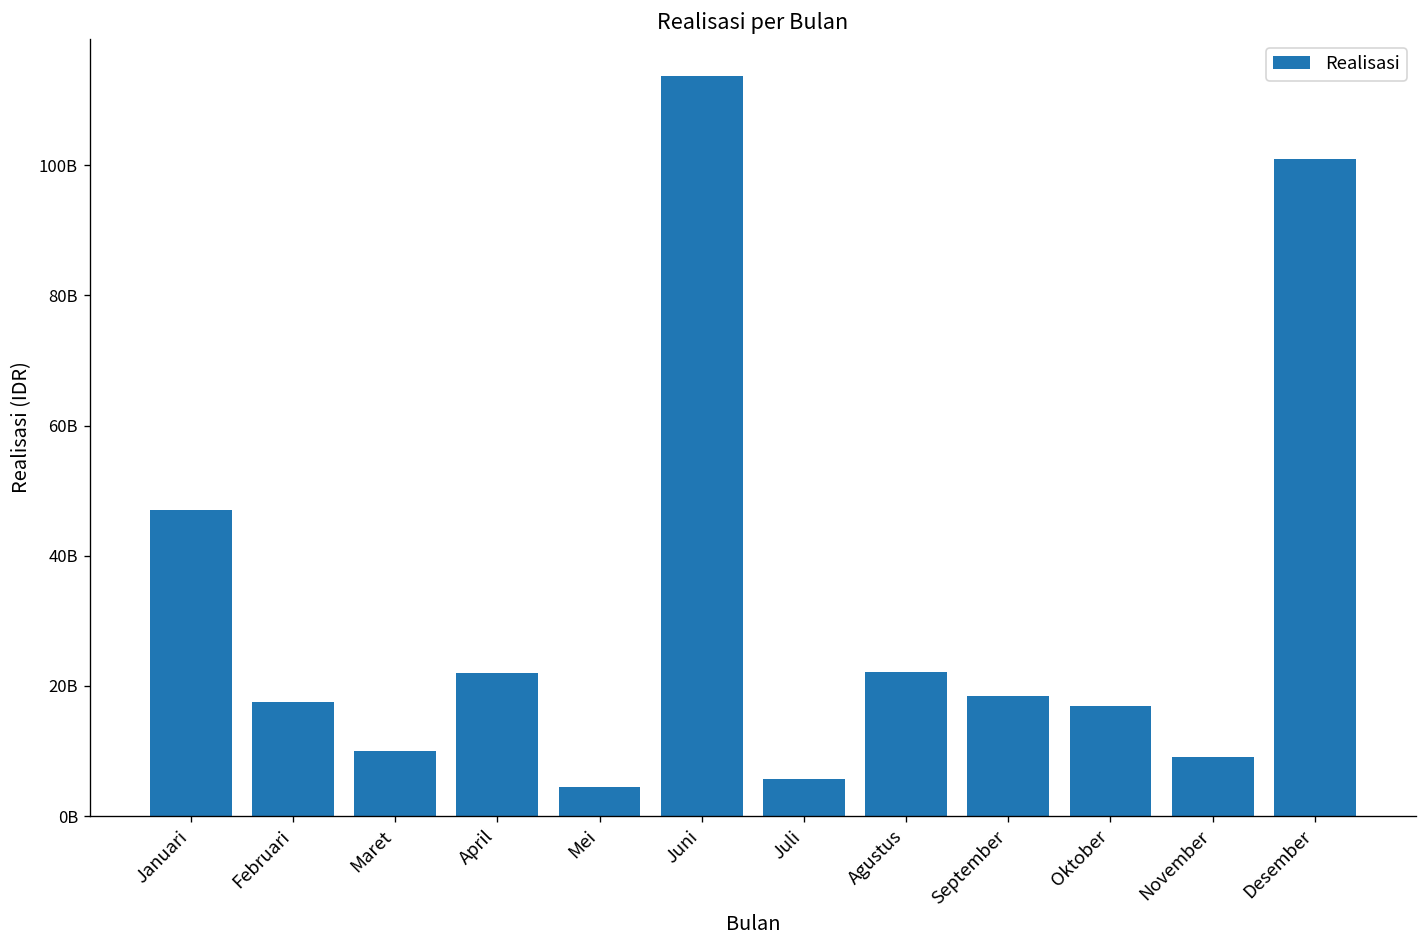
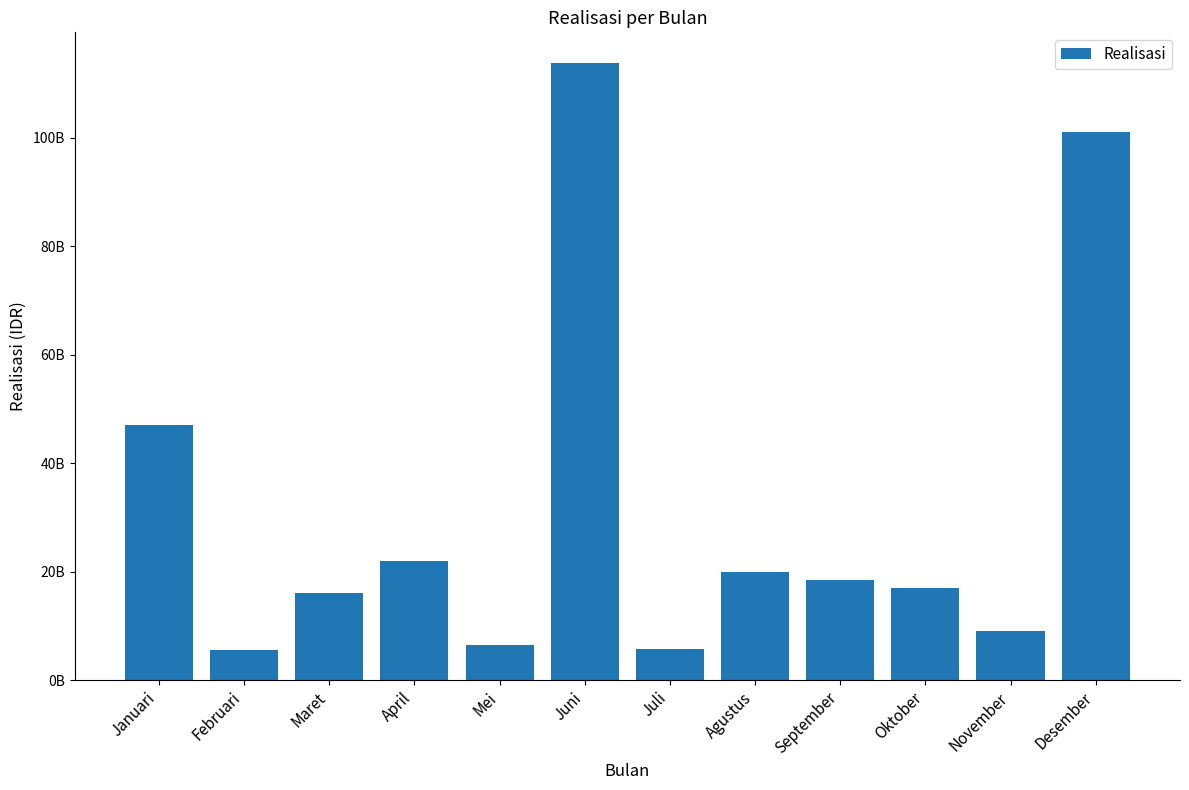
  {
    "Januari": 47000000000,
-   "Februari": 18000000000,
-   "Maret": 10000000000,
+   "Februari": 6000000000,
+   "Maret": 16000000000,
    "April": 22000000000,
-   "Mei": 4000000000,
+   "Mei": 6000000000,
    "Juni": 114000000000,
    "Juli": 6000000000,
-   "Agustus": 22000000000,
+   "Agustus": 20000000000,
    "September": 18000000000,
    "Oktober": 17000000000,
    "November": 9000000000,
    "Desember": 101000000000
  }
